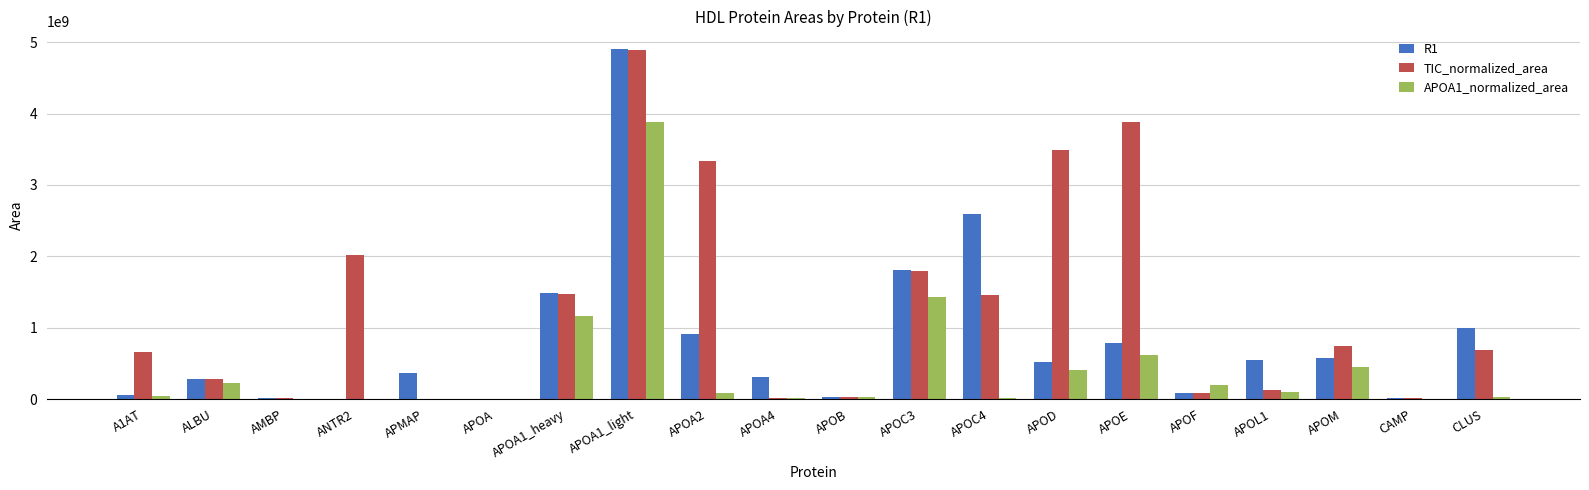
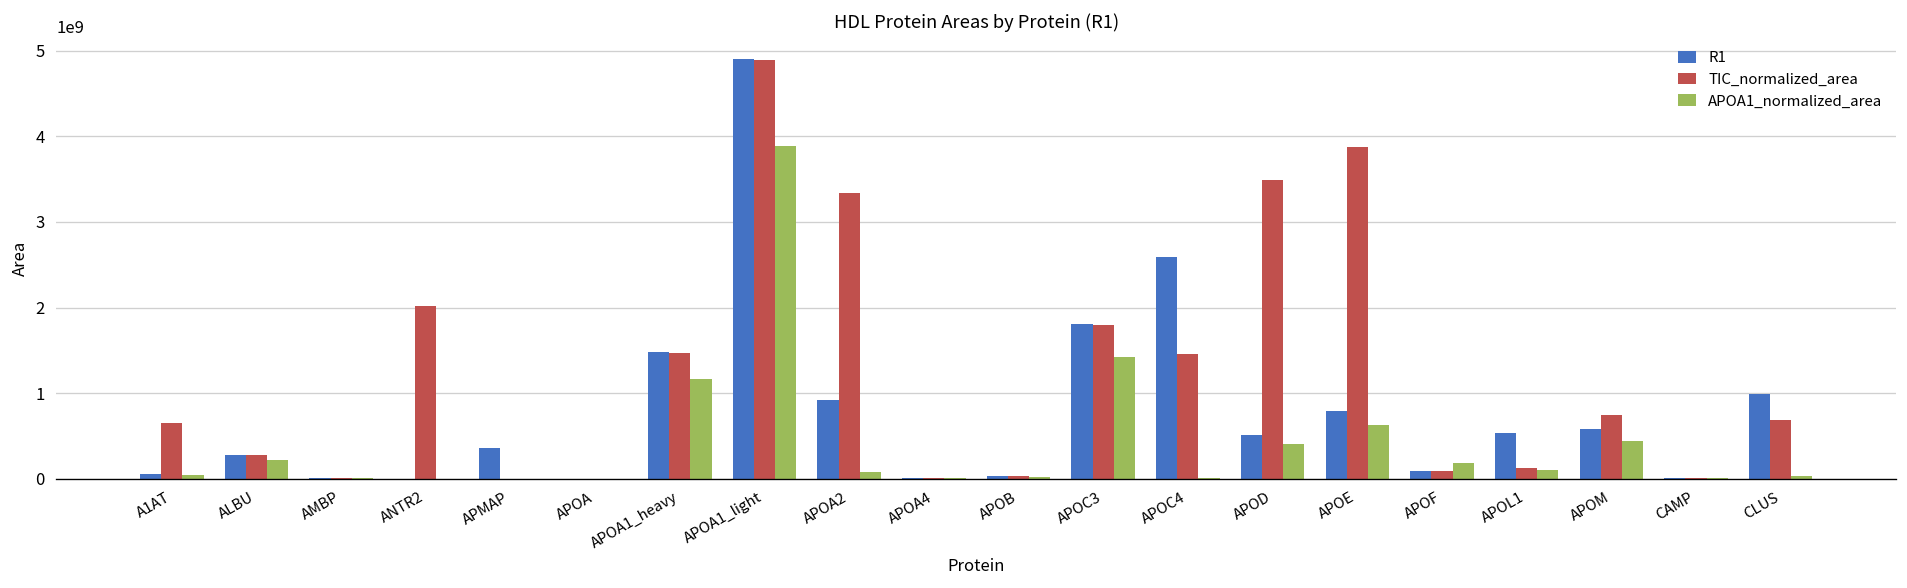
  {
    "R1": {
      "A1AT": 100000000,
      "ALBU": 300000000,
      "APMAP": 400000000,
      "APOA": 0,
      "APOA1_heavy": 1500000000,
      "APOA1_light": 4900000000,
      "APOA2": 900000000,
-     "APOA4": 300000000,
+     "APOA4": 0,
      "APOC3": 1800000000,
      "APOC4": 2600000000,
      "APOD": 500000000,
      "APOE": 800000000,
      "APOF": 100000000,
      "APOL1": 500000000,
      "APOM": 600000000,
      "CLUS": 1000000000
    },
    "TIC_normalized_area": {
      "A1AT": 700000000,
      "ALBU": 300000000,
      "ANTR2": 2000000000,
      "APOA": 0,
      "APOA1_heavy": 1500000000,
      "APOA1_light": 4900000000,
      "APOA2": 3300000000,
      "APOC3": 1800000000,
      "APOC4": 1500000000,
      "APOD": 3500000000,
      "APOE": 3900000000,
      "APOF": 100000000,
      "APOL1": 100000000,
      "APOM": 700000000,
      "CLUS": 700000000
    },
    "APOA1_normalized_area": {
      "A1AT": 0,
      "ALBU": 200000000,
      "APOA": 0,
      "APOA1_heavy": 1200000000,
      "APOA1_light": 3900000000,
      "APOA2": 100000000,
      "APOC3": 1400000000,
      "APOD": 400000000,
      "APOE": 600000000,
      "APOF": 200000000,
      "APOL1": 100000000,
      "APOM": 400000000
    }
  }
